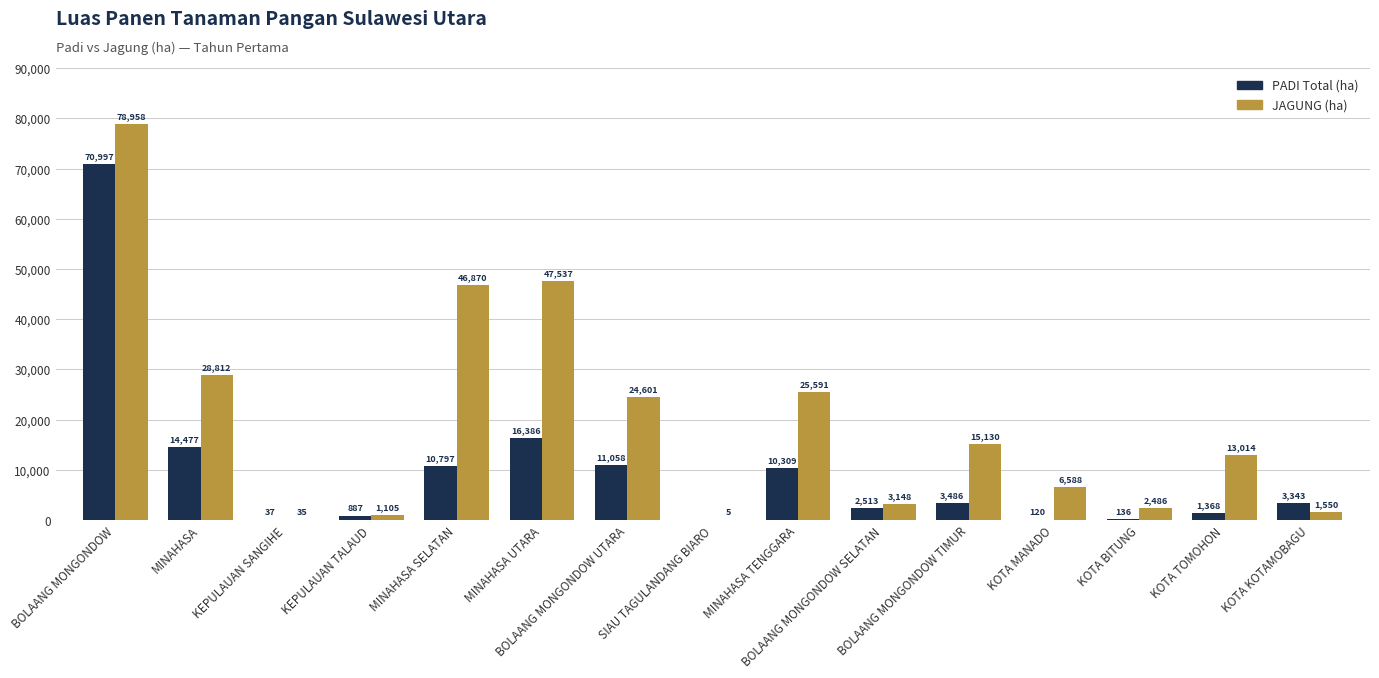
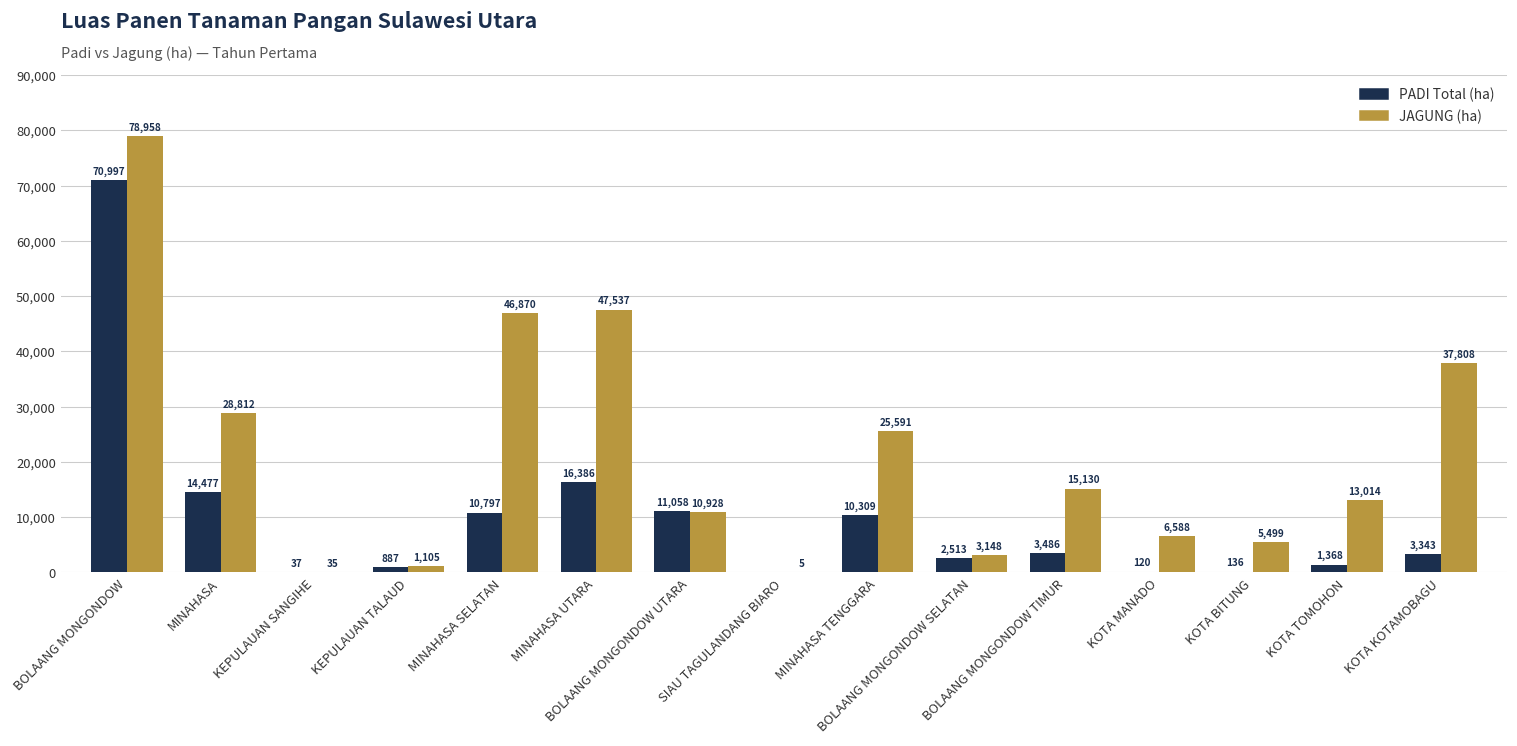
  {
    "PADI Total (ha)": {
      "BOLAANG MONGONDOW": "70,997",
      "MINAHASA": "14,477",
      "KEPULAUAN SANGIHE": "37",
      "KEPULAUAN TALAUD": "887",
      "MINAHASA SELATAN": "10,797",
      "MINAHASA UTARA": "16,386",
      "BOLAANG MONGONDOW UTARA": "11,058",
      "MINAHASA TENGGARA": "10,309",
      "BOLAANG MONGONDOW SELATAN": "2,513",
      "BOLAANG MONGONDOW TIMUR": "3,486",
      "KOTA MANADO": "120",
      "KOTA BITUNG": "136",
      "KOTA TOMOHON": "1,368",
      "KOTA KOTAMOBAGU": "3,343"
    },
    "JAGUNG (ha)": {
      "BOLAANG MONGONDOW": "78,958",
      "MINAHASA": "28,812",
      "KEPULAUAN SANGIHE": "35",
      "KEPULAUAN TALAUD": "1,105",
      "MINAHASA SELATAN": "46,870",
      "MINAHASA UTARA": "47,537",
-     "BOLAANG MONGONDOW UTARA": "24,601",
+     "BOLAANG MONGONDOW UTARA": "10,928",
      "SIAU TAGULANDANG BIARO": "5",
      "MINAHASA TENGGARA": "25,591",
      "BOLAANG MONGONDOW SELATAN": "3,148",
      "BOLAANG MONGONDOW TIMUR": "15,130",
      "KOTA MANADO": "6,588",
-     "KOTA BITUNG": "2,486",
+     "KOTA BITUNG": "5,499",
      "KOTA TOMOHON": "13,014",
-     "KOTA KOTAMOBAGU": "1,550"
+     "KOTA KOTAMOBAGU": "37,808"
    }
  }
